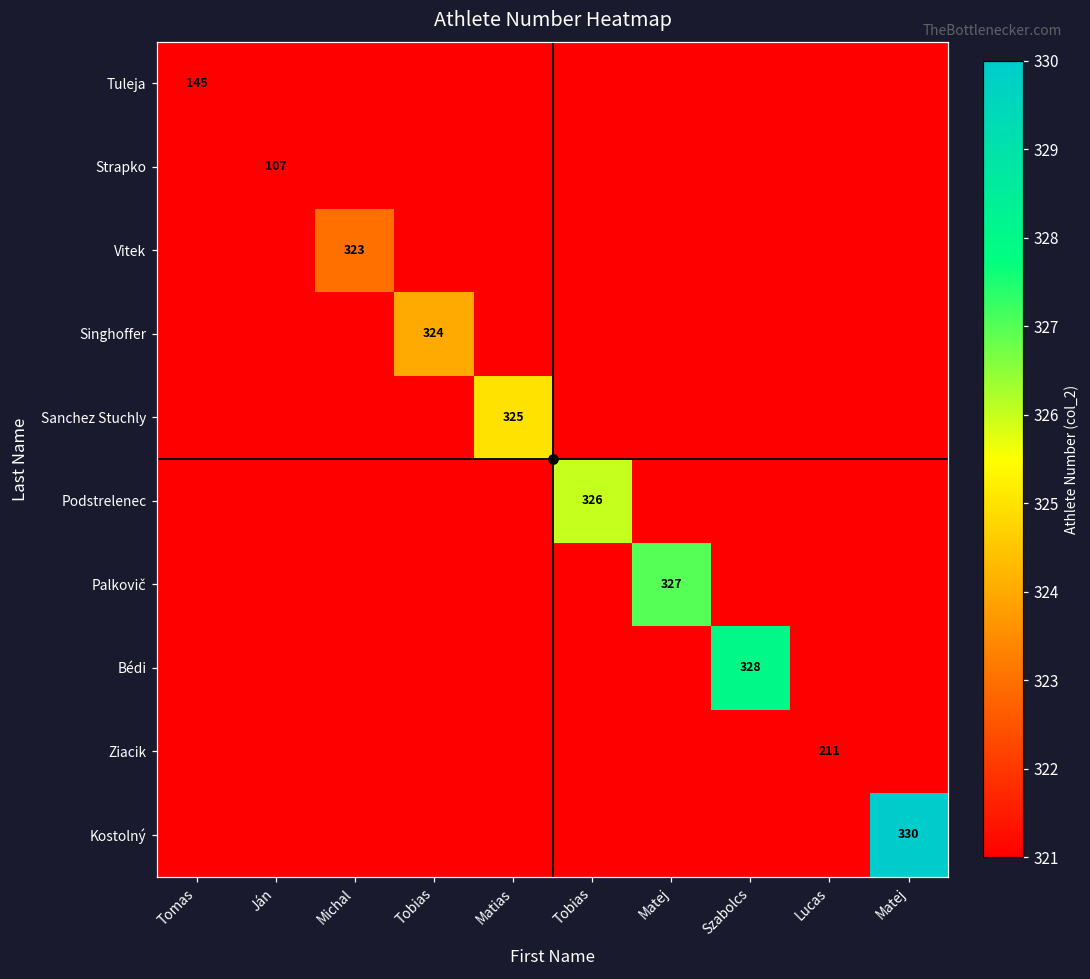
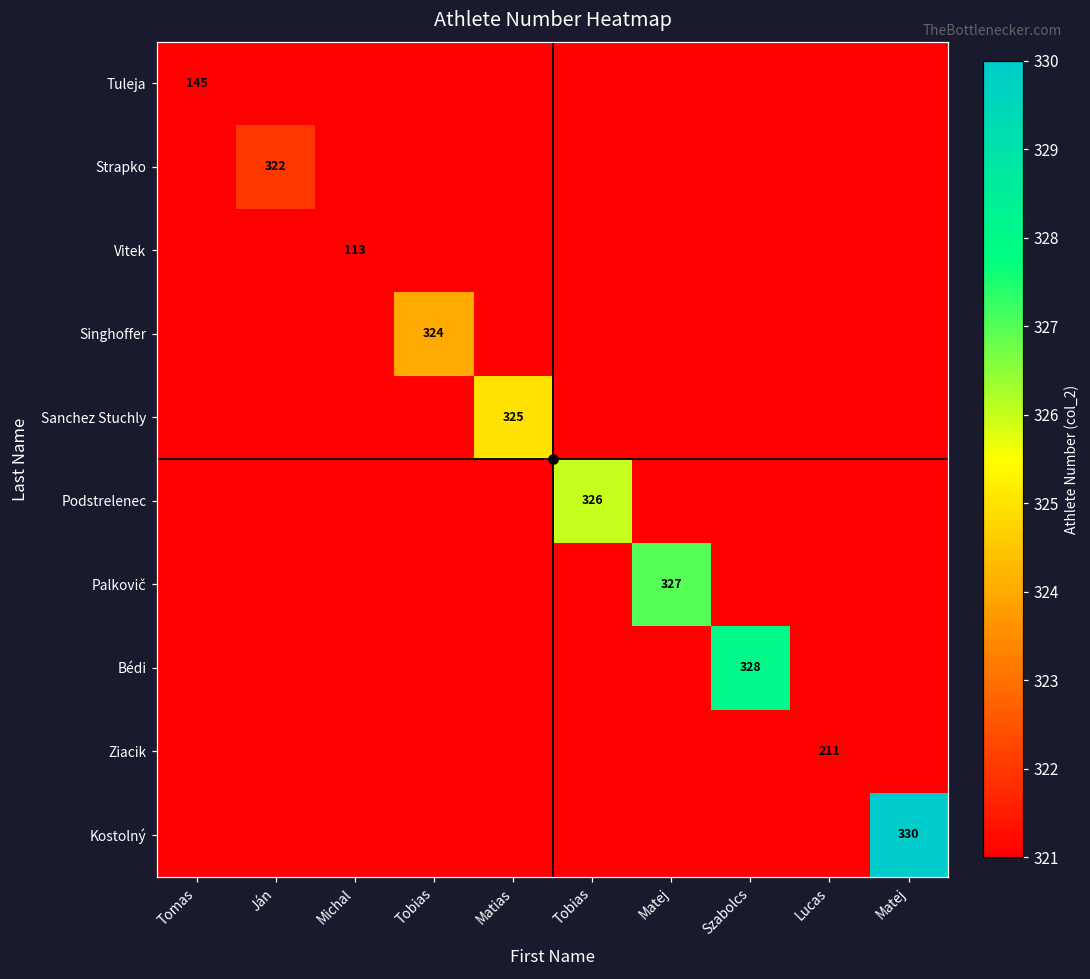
  {
    "Tuleja": {
      "Tomas": 145
    },
    "Strapko": {
-     "Ján": 107
+     "Ján": 322
    },
    "Vitek": {
-     "Michal": 323
+     "Michal": 113
    },
    "Sanchez Stuchly": {
      "Matias": 325
    },
    "Bédi": {
      "Szabolcs": 328
    },
    "Ziacik": {
      "Lucas": 211
    }
  }
